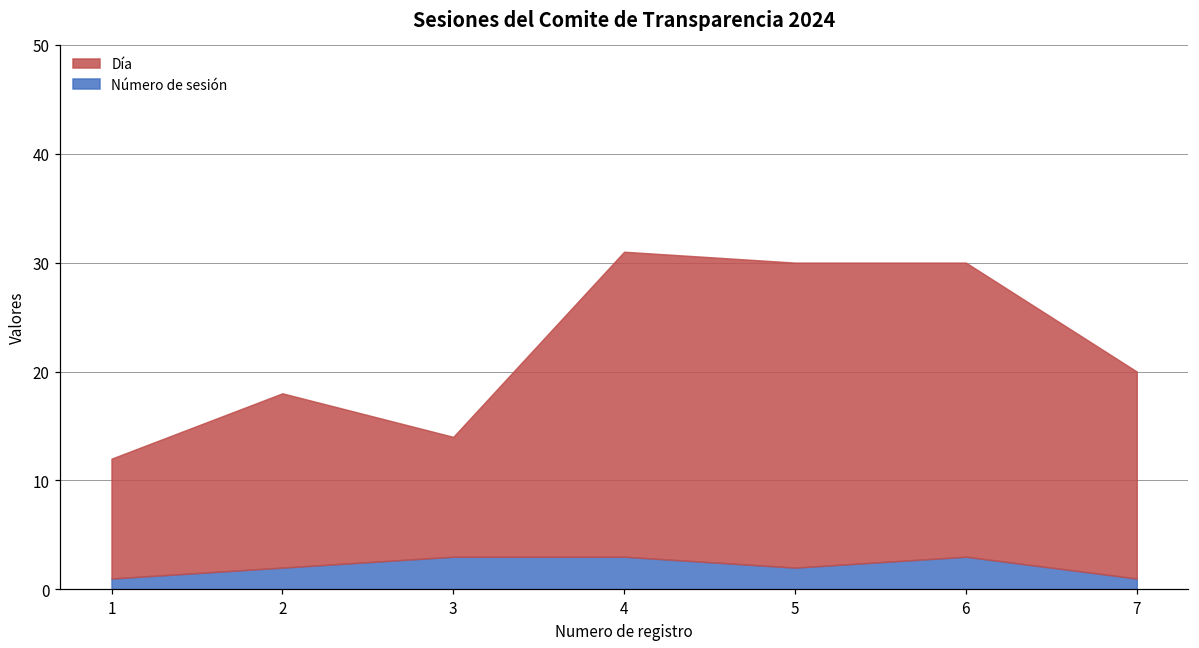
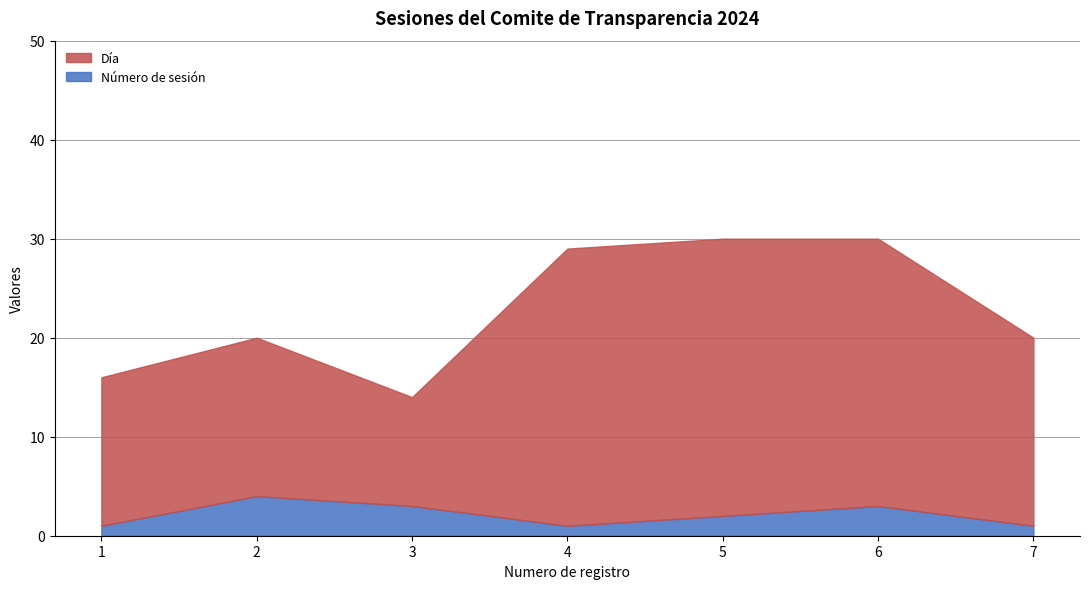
  {
    "Número de sesión": {
      "1": 1,
-     "2": 2,
+     "2": 4,
      "3": 3,
-     "4": 3,
+     "4": 1,
      "5": 2,
      "6": 3,
      "7": 1
    },
    "Día": {
-     "1": 11,
+     "1": 15,
      "2": 16,
      "3": 11,
      "4": 28,
      "5": 28,
      "6": 27,
      "7": 19
    }
  }
